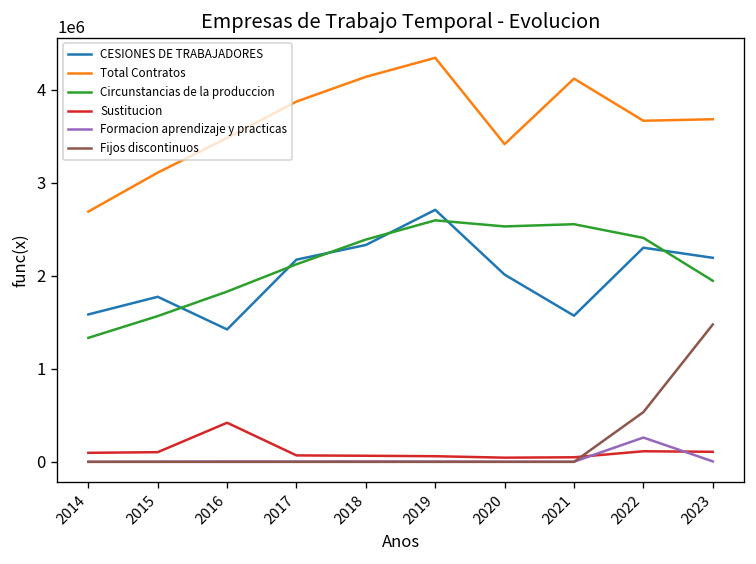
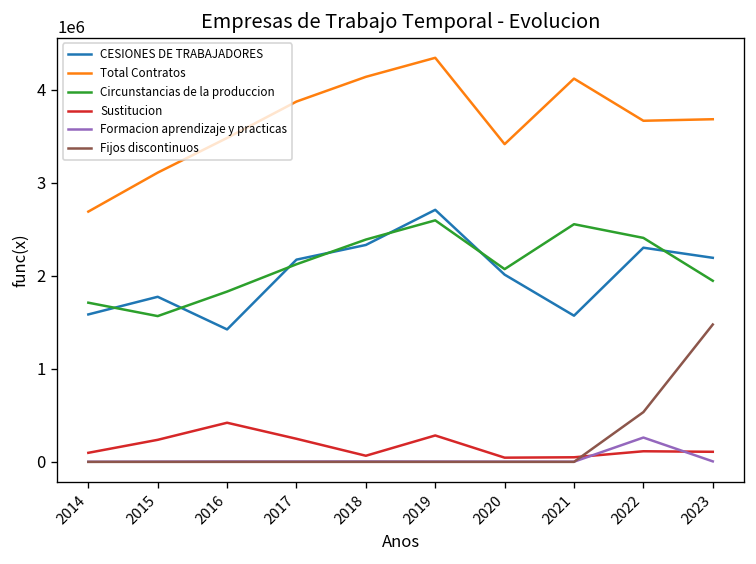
  {
    "CESIONES DE TRABAJADORES": {
      "2014": 1600000,
      "2015": 1800000,
      "2016": 1400000,
      "2017": 2200000,
      "2018": 2300000,
      "2019": 2700000,
      "2020": 2000000,
      "2021": 1600000,
      "2022": 2300000,
      "2023": 2200000
    },
    "Total Contratos": {
      "2014": 2700000,
      "2015": 3100000,
      "2017": 3900000,
      "2018": 4100000,
      "2019": 4300000,
      "2020": 3400000,
      "2021": 4100000,
      "2022": 3700000,
      "2023": 3700000
    },
    "Circunstancias de la produccion": {
-     "2014": 1300000,
+     "2014": 1700000,
      "2015": 1600000,
      "2016": 1800000,
      "2017": 2100000,
      "2018": 2400000,
      "2019": 2600000,
-     "2020": 2500000,
+     "2020": 2100000,
      "2021": 2600000,
      "2022": 2400000,
      "2023": 1900000
    },
    "Sustitucion": {
      "2014": 100000,
-     "2015": 100000,
+     "2015": 200000,
      "2016": 400000,
-     "2017": 100000,
+     "2017": 200000,
      "2018": 100000,
-     "2019": 100000,
+     "2019": 300000,
      "2020": 0,
      "2021": 0,
      "2022": 100000,
      "2023": 100000
    },
    "Formacion aprendizaje y practicas": {
      "2022": 300000,
      "2023": 0
    },
    "Fijos discontinuos": {
      "2022": 500000,
      "2023": 1500000
    }
  }
